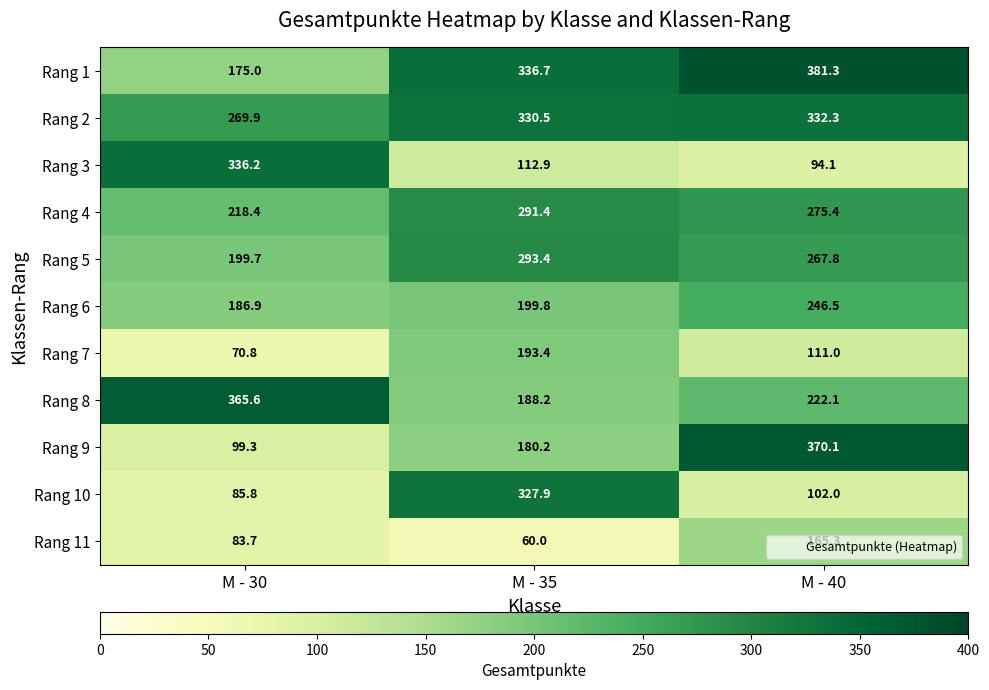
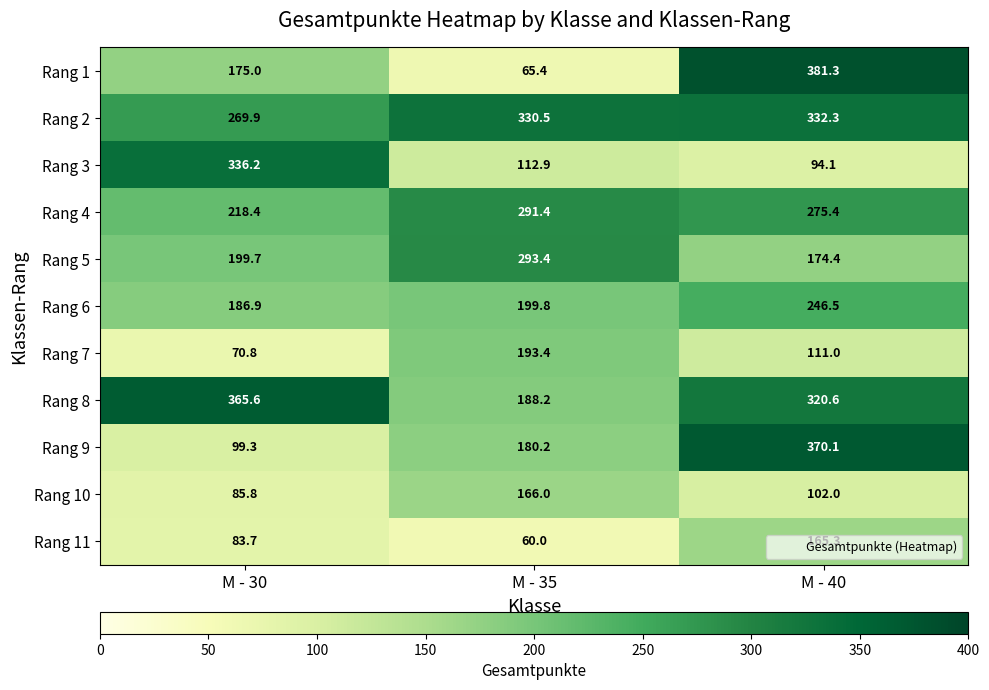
  {
    "Rang 1": {
      "M - 30": 175.0,
-     "M - 35": 336.7,
+     "M - 35": 65.4,
      "M - 40": 381.3
    },
    "Rang 2": {
      "M - 30": 269.9,
      "M - 35": 330.5,
      "M - 40": 332.3
    },
    "Rang 3": {
      "M - 30": 336.2,
      "M - 35": 112.9,
      "M - 40": 94.1
    },
    "Rang 4": {
      "M - 30": 218.4,
      "M - 35": 291.4,
      "M - 40": 275.4
    },
    "Rang 5": {
      "M - 30": 199.7,
      "M - 35": 293.4,
-     "M - 40": 267.8
+     "M - 40": 174.4
    },
    "Rang 6": {
      "M - 30": 186.9,
      "M - 35": 199.8,
      "M - 40": 246.5
    },
    "Rang 7": {
      "M - 30": 70.8,
      "M - 35": 193.4,
      "M - 40": 111.0
    },
    "Rang 8": {
      "M - 30": 365.6,
      "M - 35": 188.2,
-     "M - 40": 222.1
+     "M - 40": 320.6
    },
    "Rang 9": {
      "M - 30": 99.3,
      "M - 35": 180.2,
      "M - 40": 370.1
    },
    "Rang 10": {
      "M - 30": 85.8,
-     "M - 35": 327.9,
+     "M - 35": 166.0,
      "M - 40": 102.0
    },
    "Rang 11": {
      "M - 30": 83.7,
      "M - 35": 60.0
    }
  }
